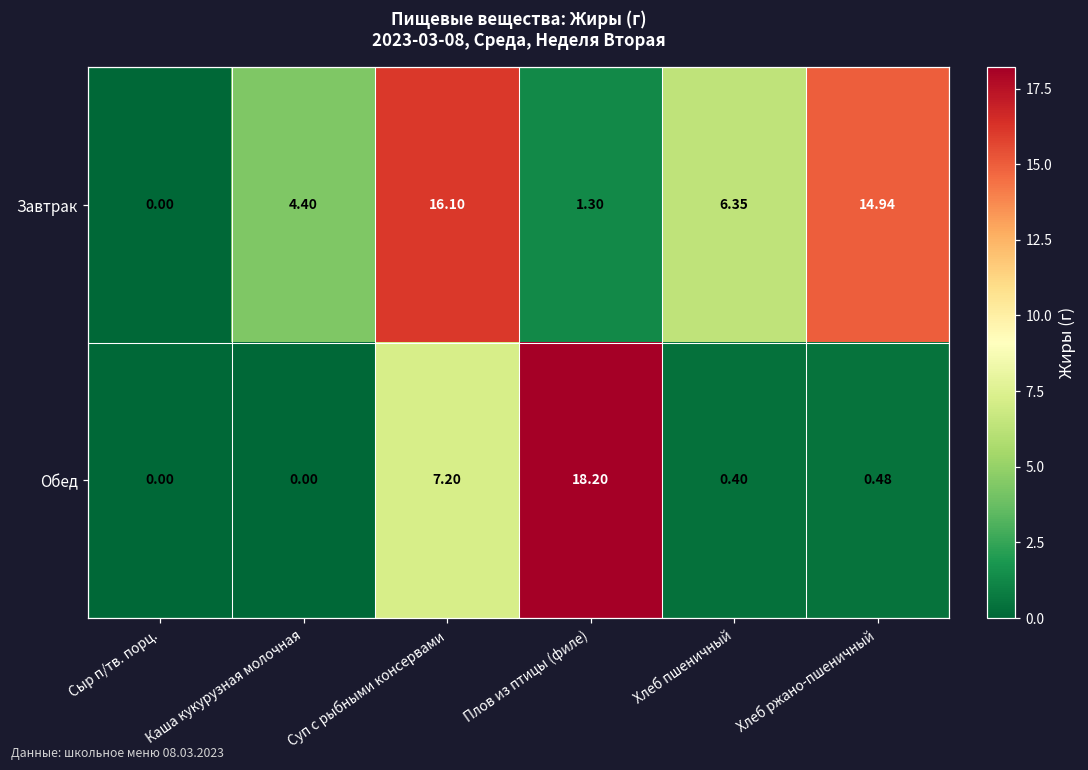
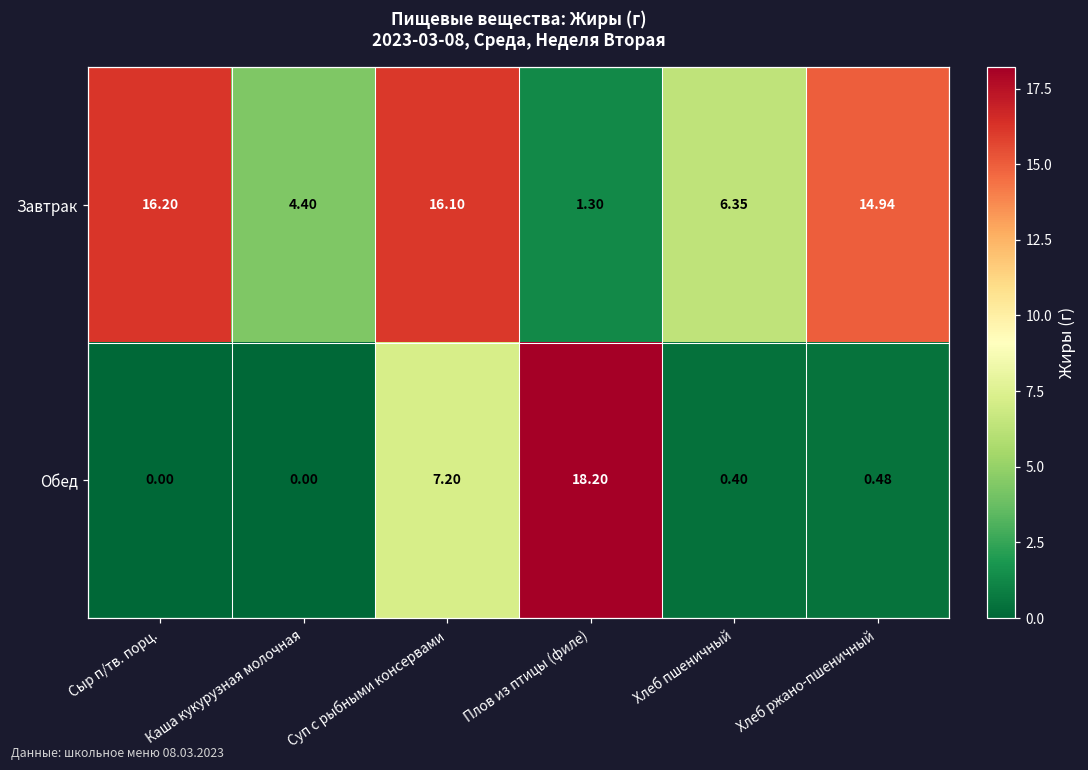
  {
    "Завтрак": {
-     "Сыр п/тв. порц.": 0.00,
+     "Сыр п/тв. порц.": 16.20,
      "Каша кукурузная молочная": 4.40,
      "Суп с рыбными консервами": 16.10,
      "Плов из птицы (филе)": 1.30,
      "Хлеб пшеничный": 6.35,
      "Хлеб ржано-пшеничный": 14.94
    },
    "Обед": {
      "Сыр п/тв. порц.": 0.00,
      "Каша кукурузная молочная": 0.00,
      "Суп с рыбными консервами": 7.20,
      "Плов из птицы (филе)": 18.20,
      "Хлеб пшеничный": 0.40,
      "Хлеб ржано-пшеничный": 0.48
    }
  }
